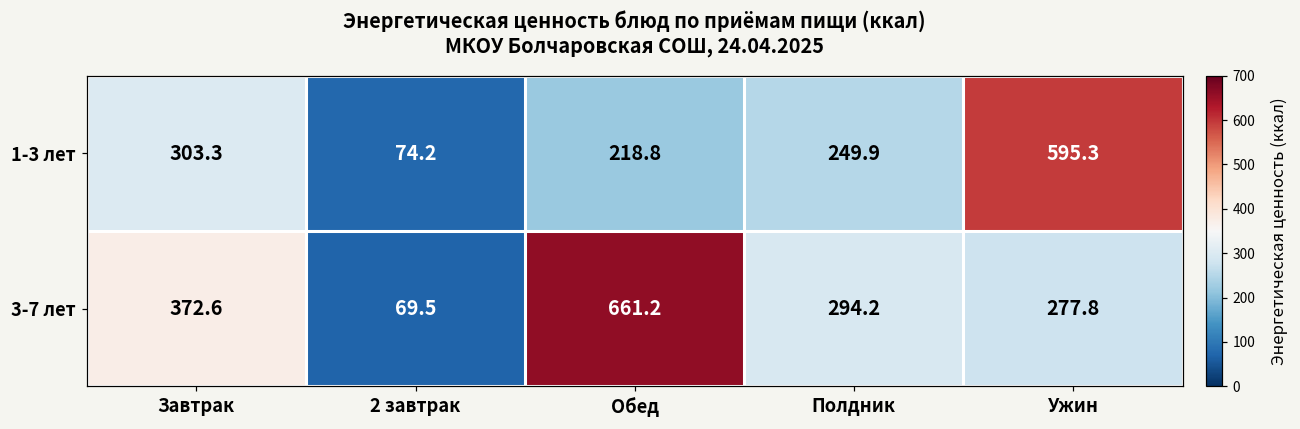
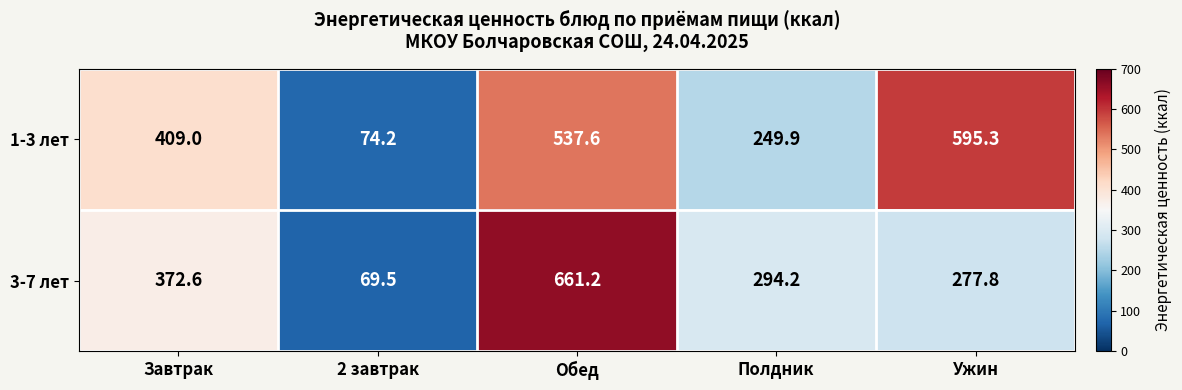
  {
    "1-3 лет": {
-     "Завтрак": 303.3,
+     "Завтрак": 409.0,
      "2 завтрак": 74.2,
-     "Обед": 218.8,
+     "Обед": 537.6,
      "Полдник": 249.9,
      "Ужин": 595.3
    },
    "3-7 лет": {
      "Завтрак": 372.6,
      "2 завтрак": 69.5,
      "Обед": 661.2,
      "Полдник": 294.2,
      "Ужин": 277.8
    }
  }
